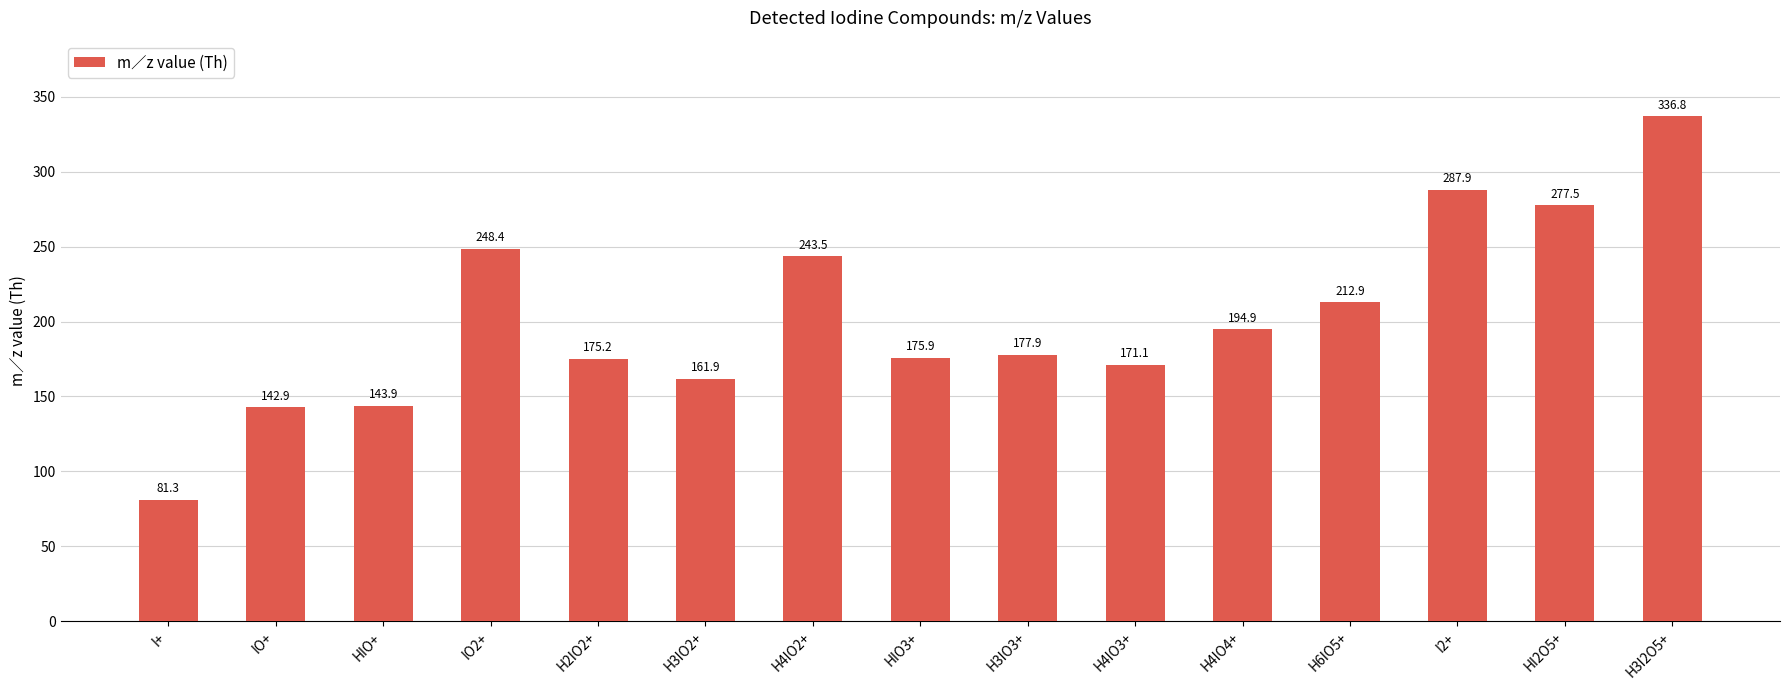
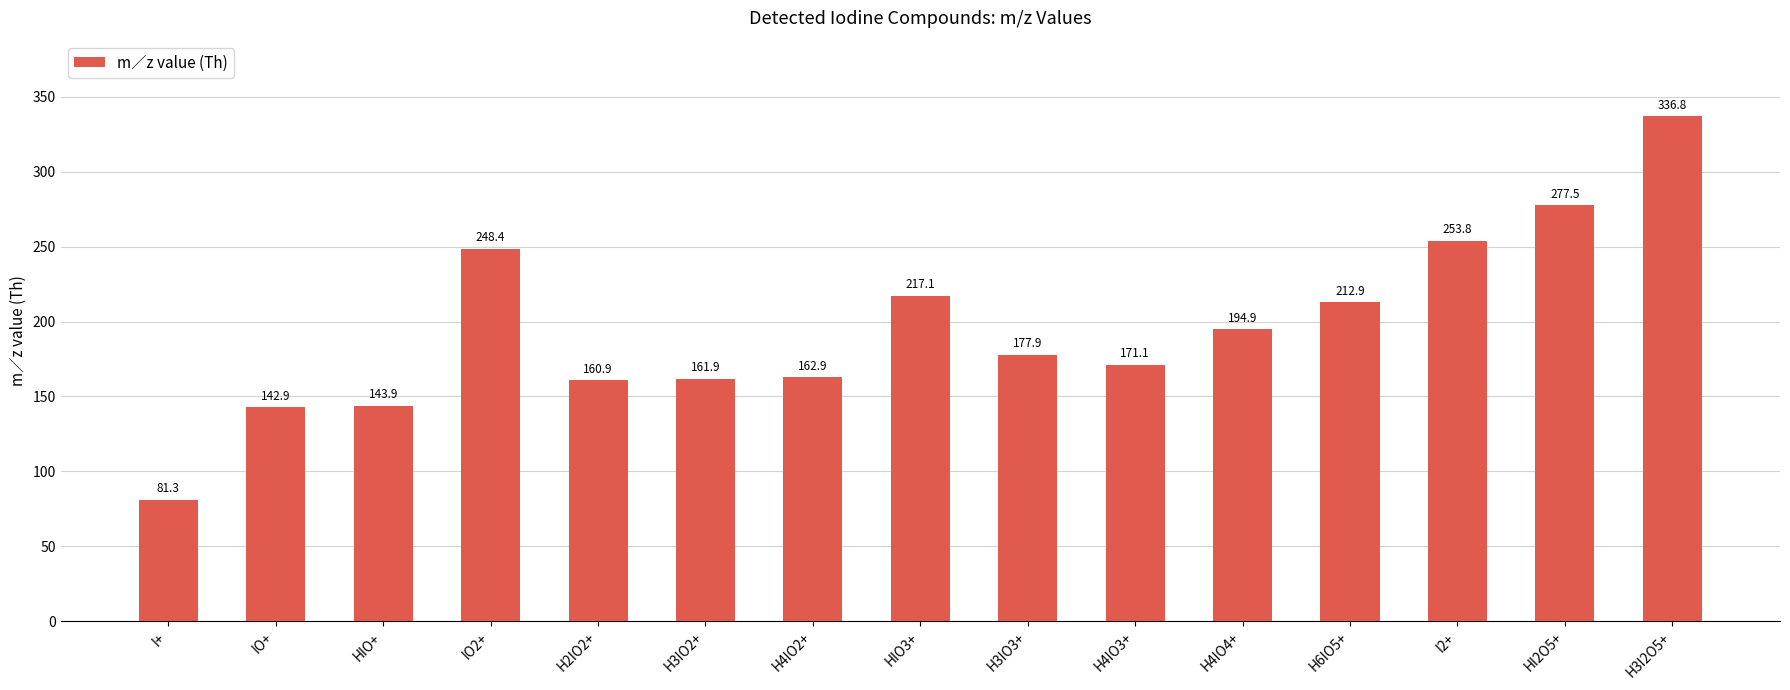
  {
    "I+": 81.3,
    "IO+": 142.9,
    "HIO+": 143.9,
    "IO2+": 248.4,
-   "H2IO2+": 175.2,
+   "H2IO2+": 160.9,
    "H3IO2+": 161.9,
-   "H4IO2+": 243.5,
-   "HIO3+": 175.9,
+   "H4IO2+": 162.9,
+   "HIO3+": 217.1,
    "H3IO3+": 177.9,
    "H4IO3+": 171.1,
    "H4IO4+": 194.9,
    "H6IO5+": 212.9,
-   "I2+": 287.9,
+   "I2+": 253.8,
    "HI2O5+": 277.5,
    "H3I2O5+": 336.8
  }
